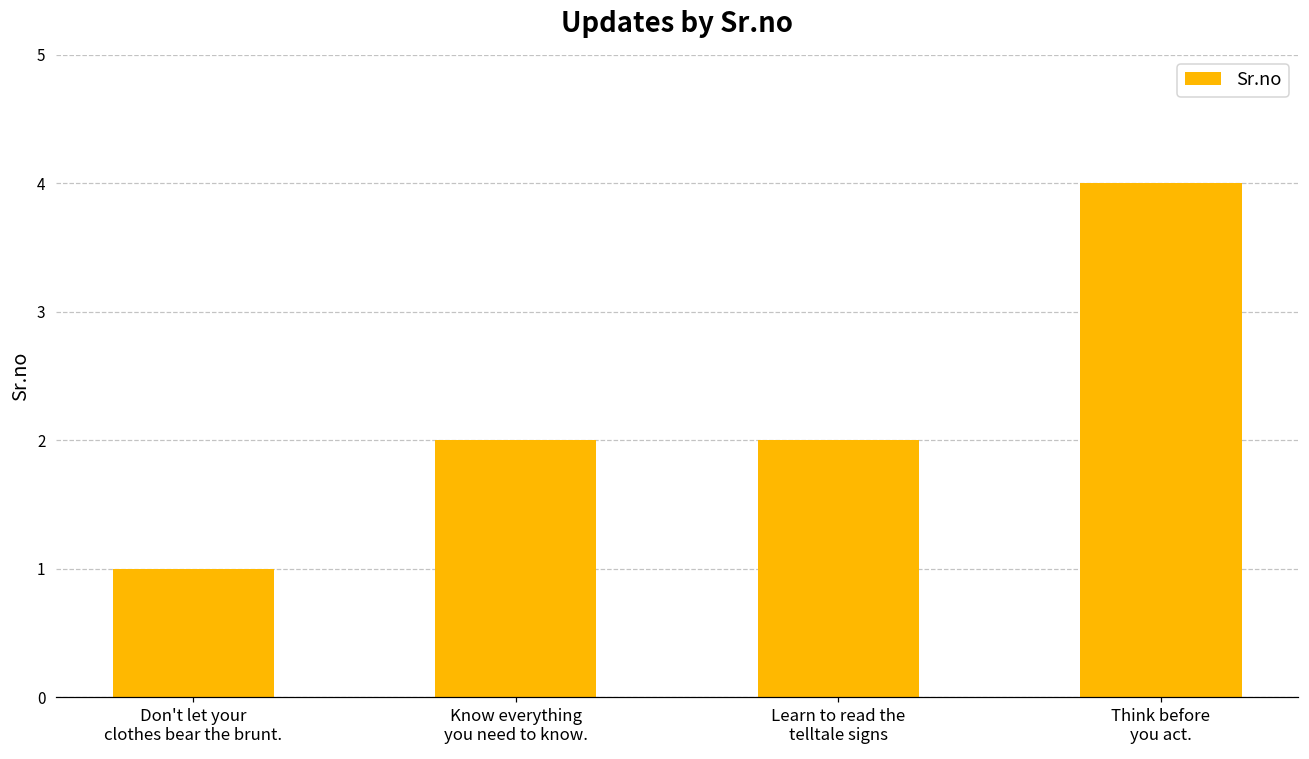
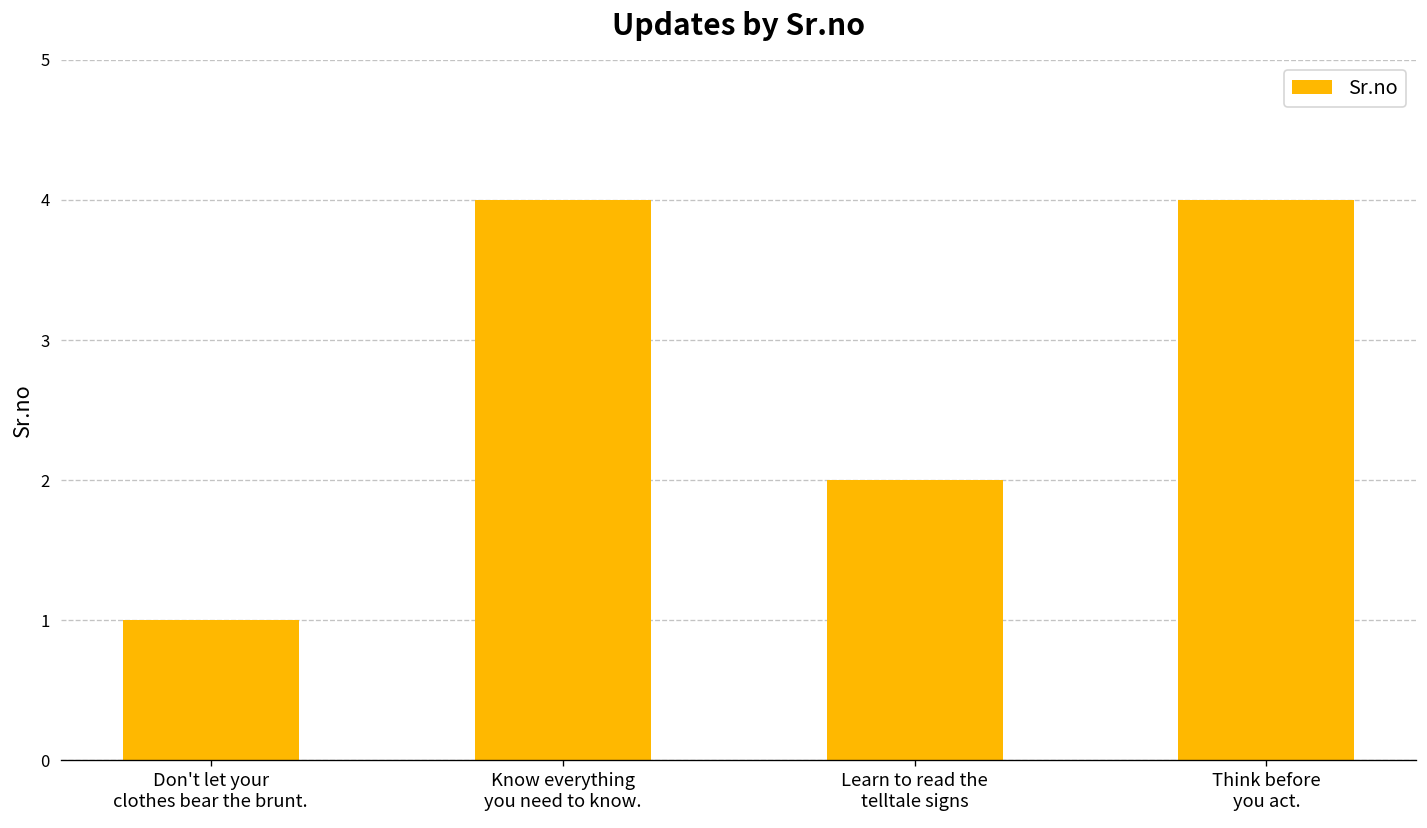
  {
    "Don't let your clothes bear the brunt.": 1,
-   "Know everything you need to know.": 2,
+   "Know everything you need to know.": 4,
    "Learn to read the telltale signs": 2,
    "Think before you act.": 4
  }
